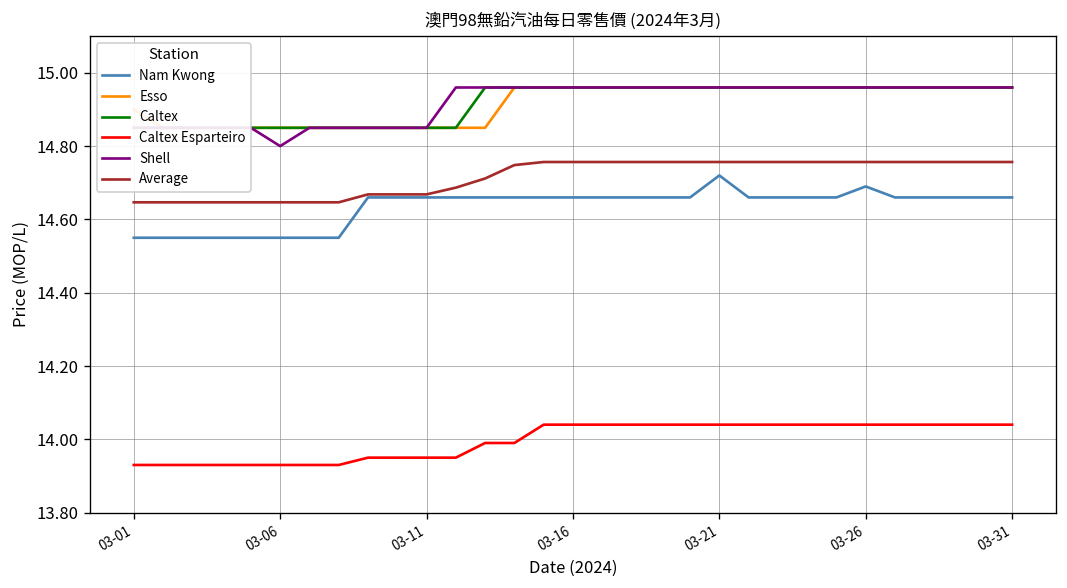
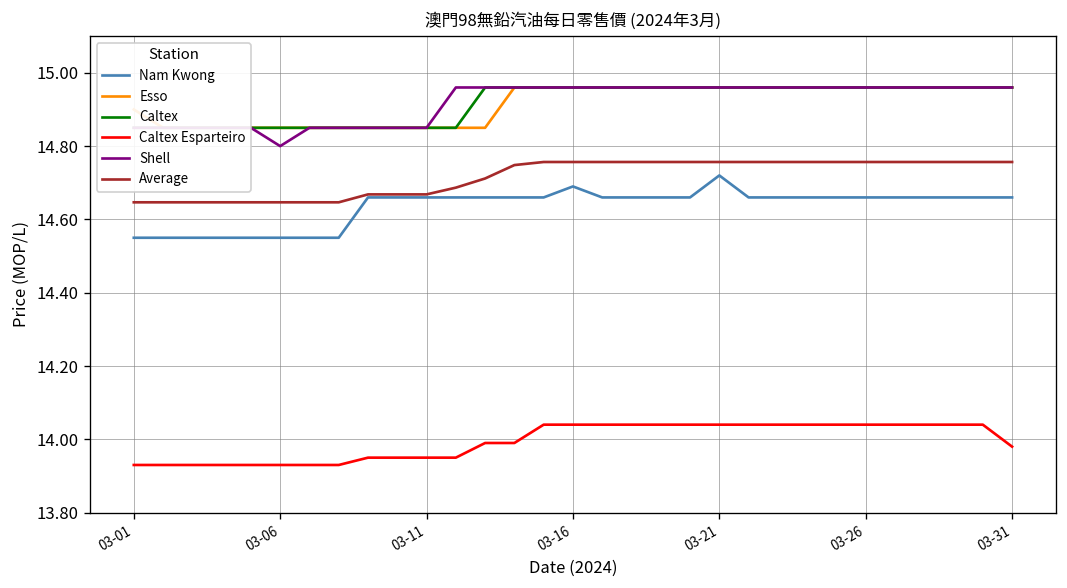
  {
    "Nam Kwong": {
      "03-01": 14.55,
      "03-06": 14.55,
-     "03-16": 14.66,
+     "03-16": 14.69,
      "03-21": 14.72,
-     "03-26": 14.69,
+     "03-26": 14.66,
      "03-31": 14.66
    },
    "Caltex Esparteiro": {
      "03-01": 13.93,
      "03-06": 13.93,
      "03-11": 13.95,
      "03-16": 14.04,
      "03-21": 14.04,
      "03-26": 14.04,
-     "03-31": 14.04
+     "03-31": 13.98
    },
    "Shell": {
      "03-06": 14.80
    },
    "Average": {
      "03-01": 14.65,
      "03-06": 14.65,
      "03-16": 14.76,
      "03-21": 14.76,
      "03-26": 14.76,
      "03-31": 14.76
    }
  }
